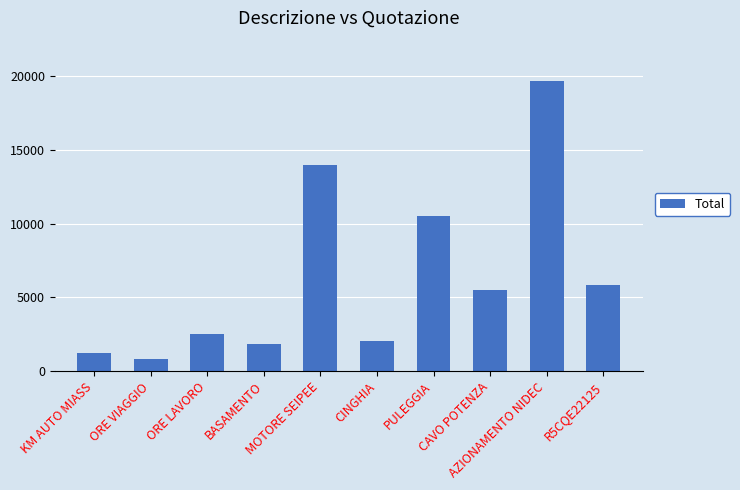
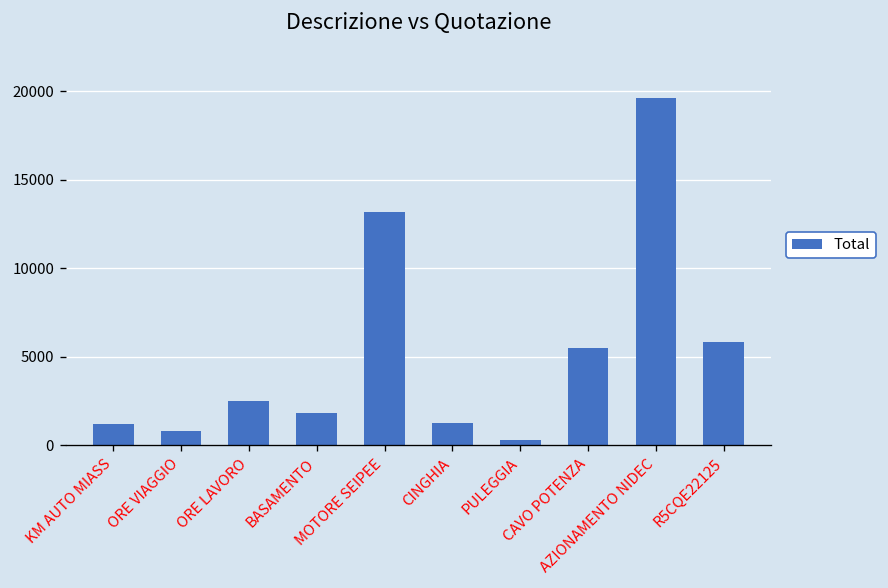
  {
    "KM AUTO MIASS": 1200,
    "ORE VIAGGIO": 800,
    "ORE LAVORO": 2500,
    "BASAMENTO": 1800,
-   "MOTORE SEIPEE": 14000,
-   "CINGHIA": 2000,
-   "PULEGGIA": 10500,
+   "MOTORE SEIPEE": 13200,
+   "CINGHIA": 1300,
+   "PULEGGIA": 300,
    "CAVO POTENZA": 5500,
    "AZIONAMENTO NIDEC": 19600,
    "R5CQE22125": 5800
  }
